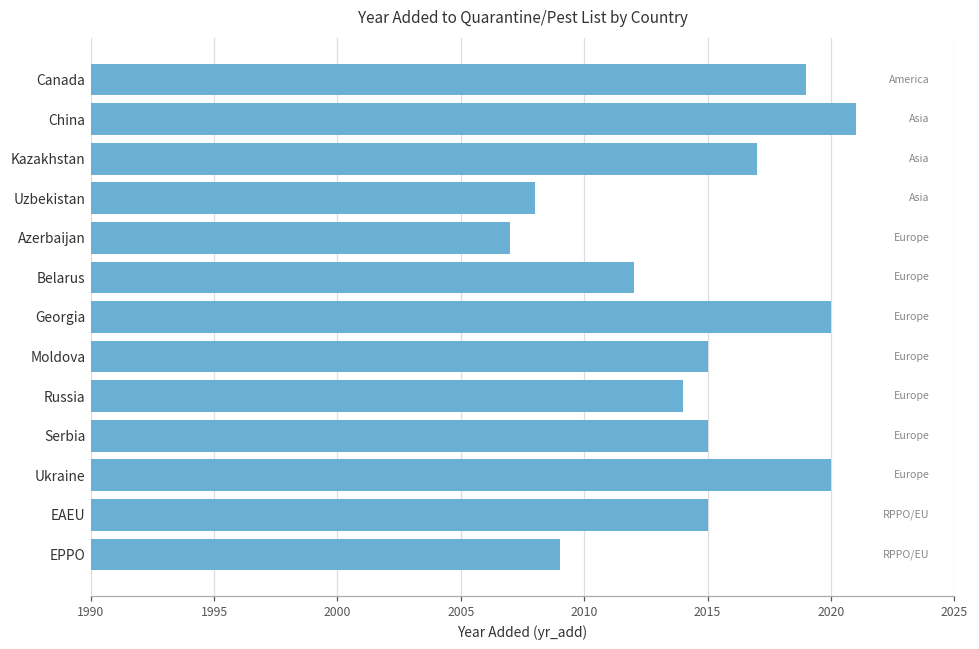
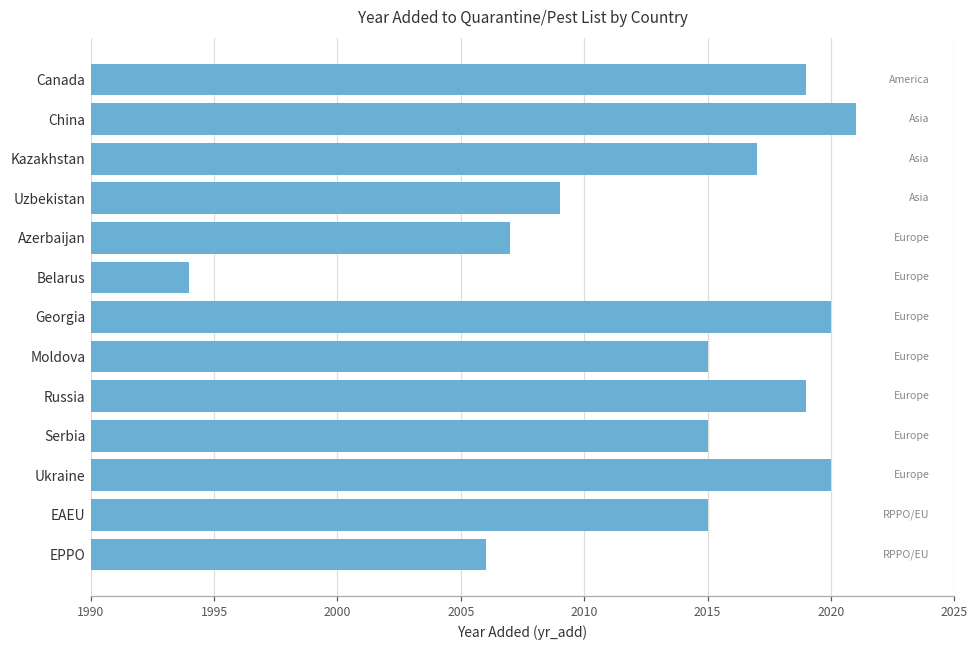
  {
    "Canada": 2019,
    "China": 2021,
    "Kazakhstan": 2017,
-   "Uzbekistan": 2008,
+   "Uzbekistan": 2009,
    "Azerbaijan": 2007,
-   "Belarus": 2012,
+   "Belarus": 1994,
    "Georgia": 2020,
    "Moldova": 2015,
-   "Russia": 2014,
+   "Russia": 2019,
    "Serbia": 2015,
    "Ukraine": 2020,
    "EAEU": 2015,
-   "EPPO": 2009
+   "EPPO": 2006
  }
